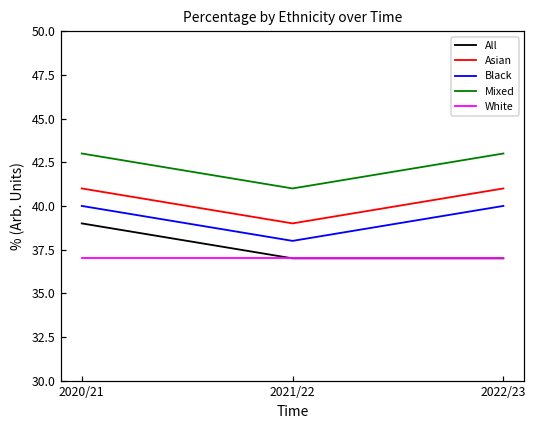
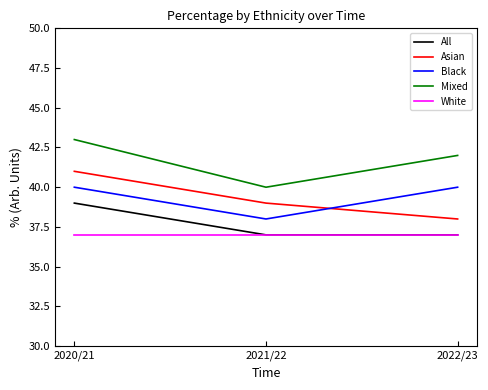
  {
    "All": {
      "2020/21": 39
    },
    "Asian": {
      "2020/21": 41,
      "2021/22": 39,
-     "2022/23": 41
+     "2022/23": 38
    },
    "Black": {
      "2020/21": 40,
      "2021/22": 38,
      "2022/23": 40
    },
    "Mixed": {
      "2020/21": 43,
-     "2021/22": 41,
-     "2022/23": 43
+     "2021/22": 40,
+     "2022/23": 42
    },
    "White": {
      "2020/21": 37
    }
  }
